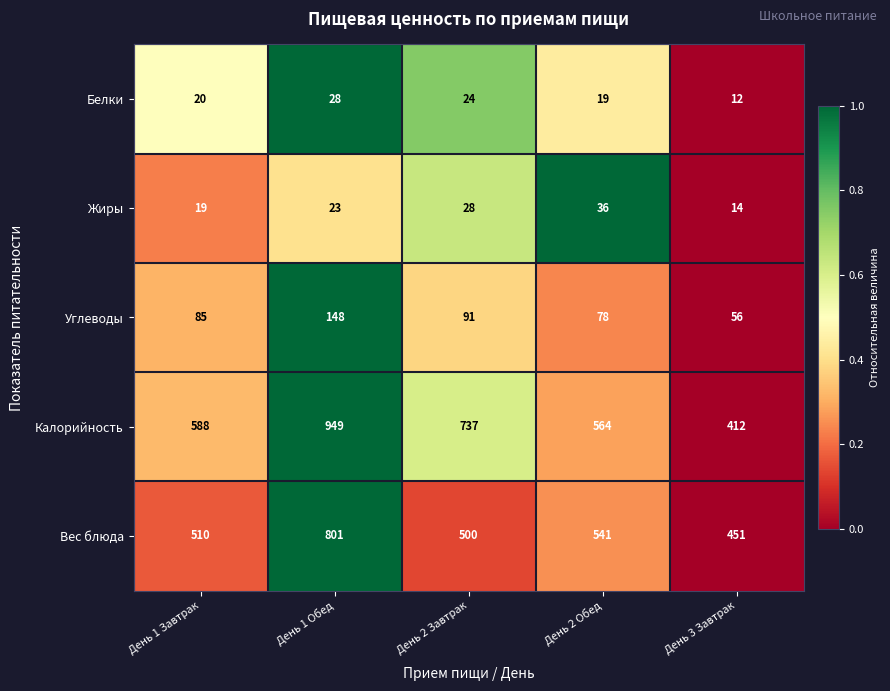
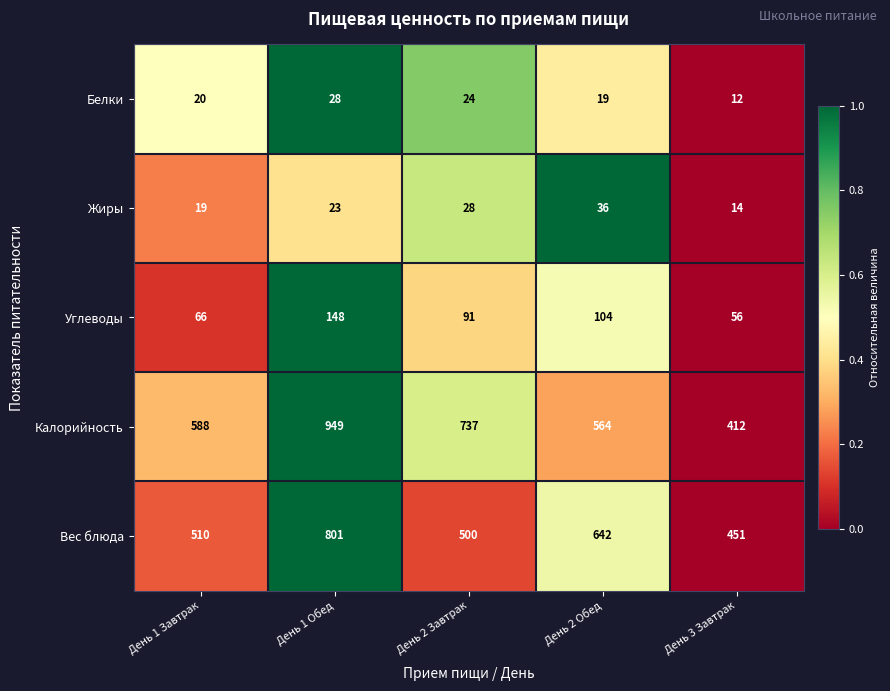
  {
    "Белки": {
      "День 1 Завтрак": 20,
      "День 1 Обед": 28,
      "День 2 Завтрак": 24,
      "День 2 Обед": 19,
      "День 3 Завтрак": 12
    },
    "Жиры": {
      "День 1 Завтрак": 19,
      "День 1 Обед": 23,
      "День 2 Завтрак": 28,
      "День 2 Обед": 36,
      "День 3 Завтрак": 14
    },
    "Углеводы": {
-     "День 1 Завтрак": 85,
+     "День 1 Завтрак": 66,
      "День 1 Обед": 148,
      "День 2 Завтрак": 91,
-     "День 2 Обед": 78,
+     "День 2 Обед": 104,
      "День 3 Завтрак": 56
    },
    "Калорийность": {
      "День 1 Завтрак": 588,
      "День 1 Обед": 949,
      "День 2 Завтрак": 737,
      "День 2 Обед": 564,
      "День 3 Завтрак": 412
    },
    "Вес блюда": {
      "День 1 Завтрак": 510,
      "День 1 Обед": 801,
      "День 2 Завтрак": 500,
-     "День 2 Обед": 541,
+     "День 2 Обед": 642,
      "День 3 Завтрак": 451
    }
  }
